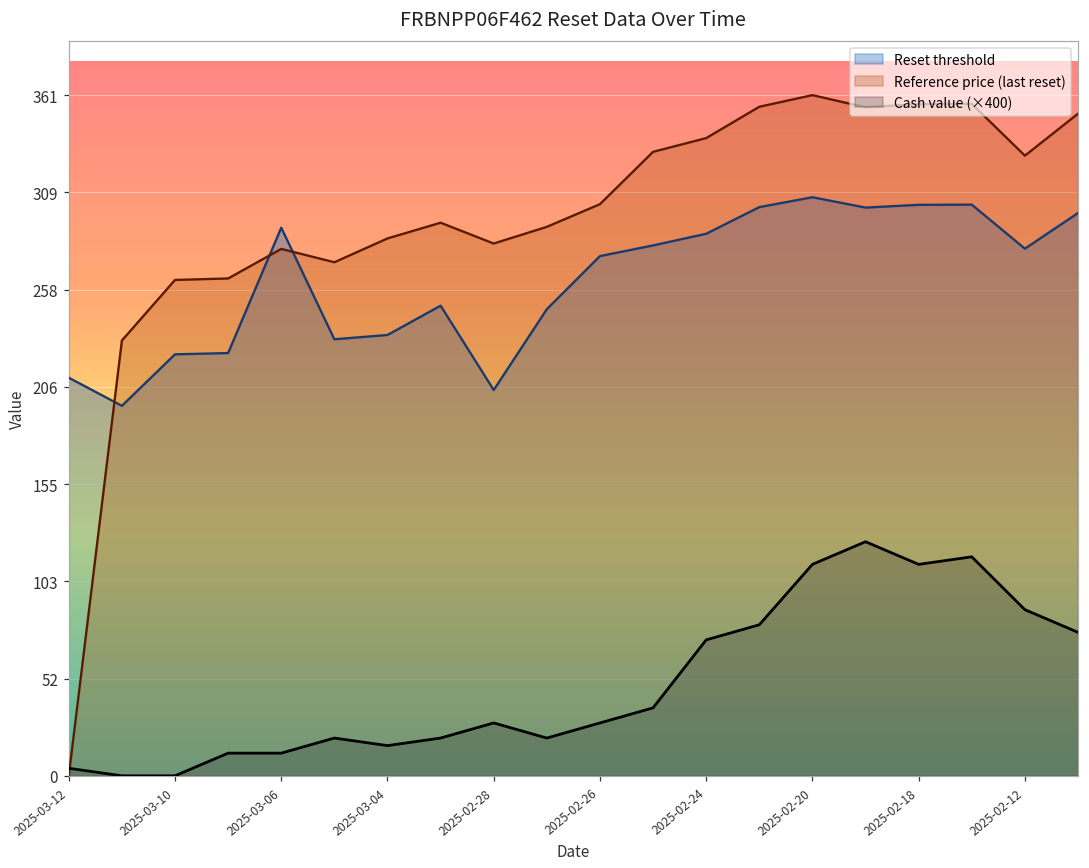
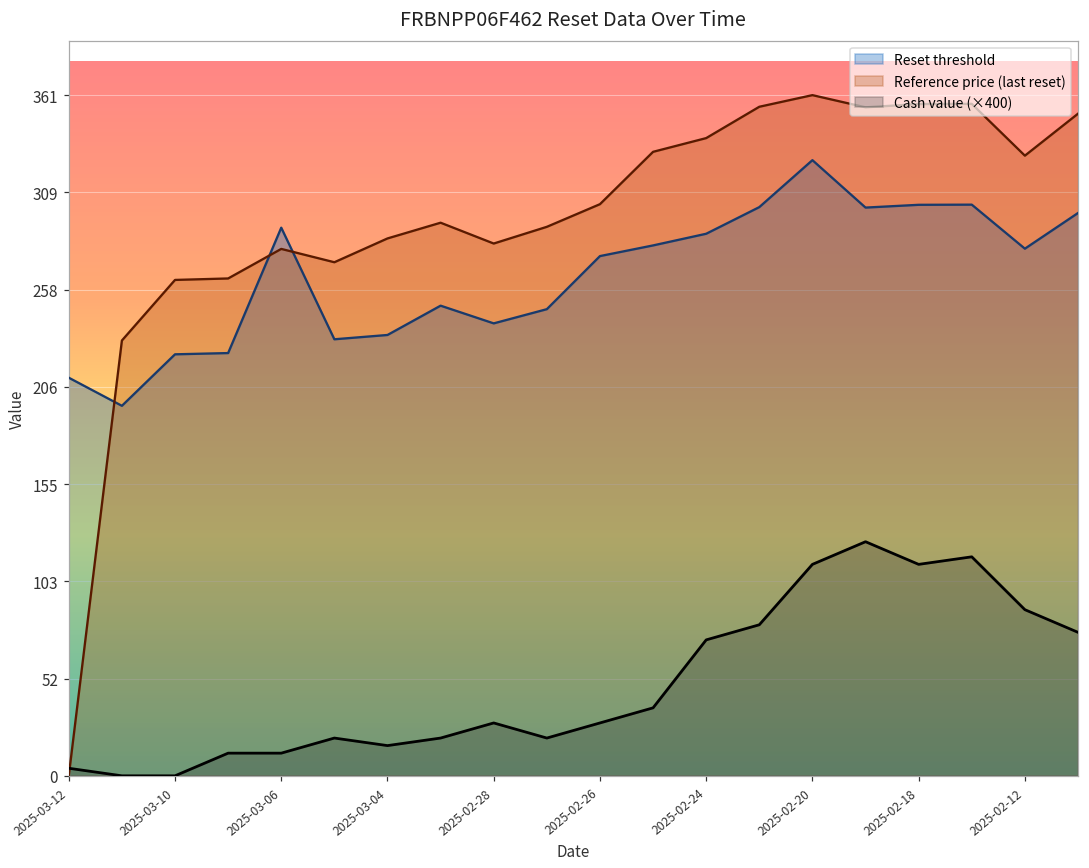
  {
    "Reset threshold": {
      "2025-03-12": 211,
      "2025-03-10": 223,
      "2025-03-06": 290,
      "2025-03-04": 234,
-     "2025-02-28": 204,
+     "2025-02-28": 240,
      "2025-02-26": 275,
      "2025-02-24": 287,
-     "2025-02-20": 306,
+     "2025-02-20": 326,
      "2025-02-18": 302,
      "2025-02-12": 279
    }
  }
